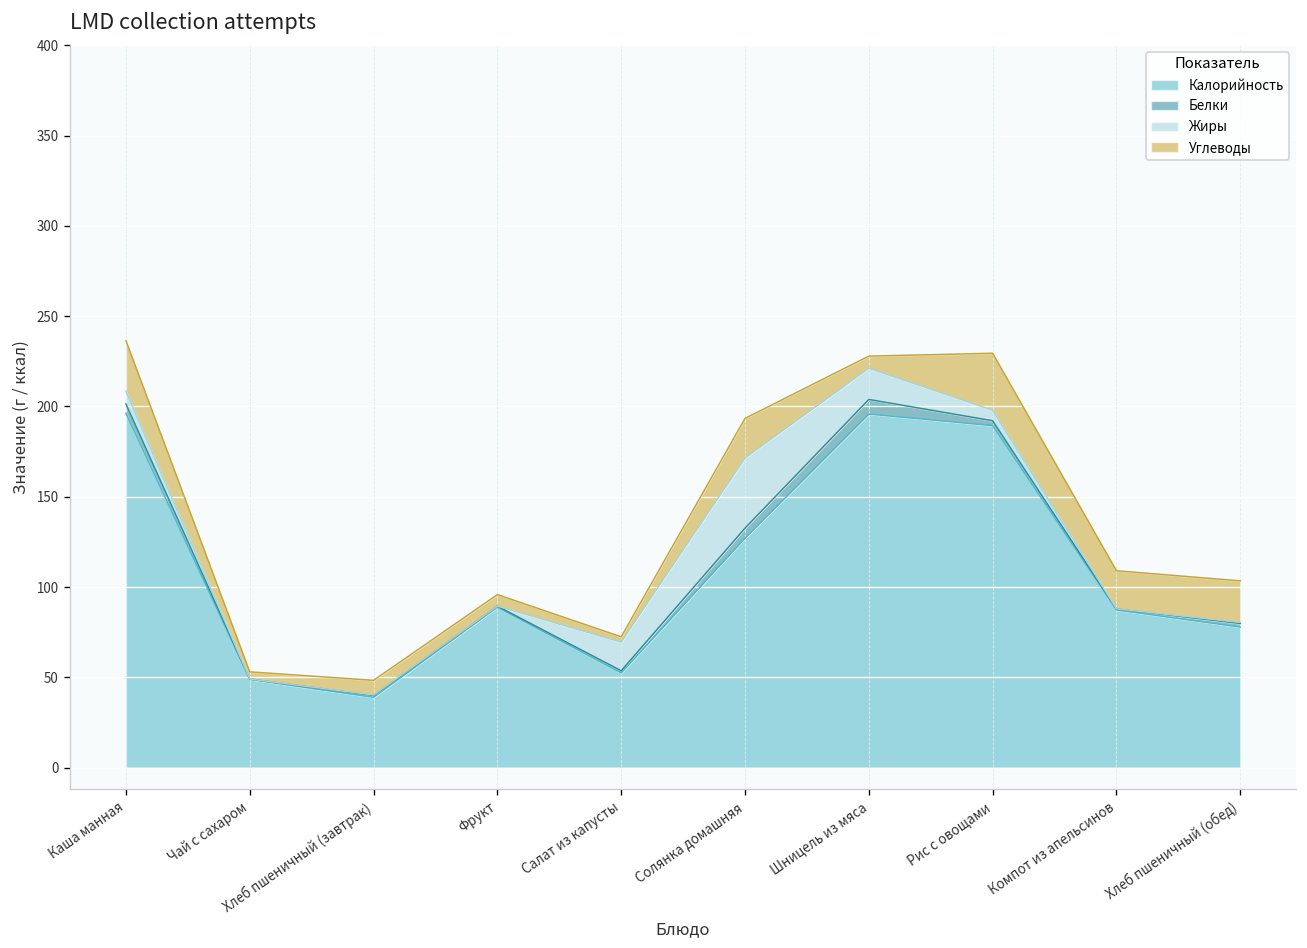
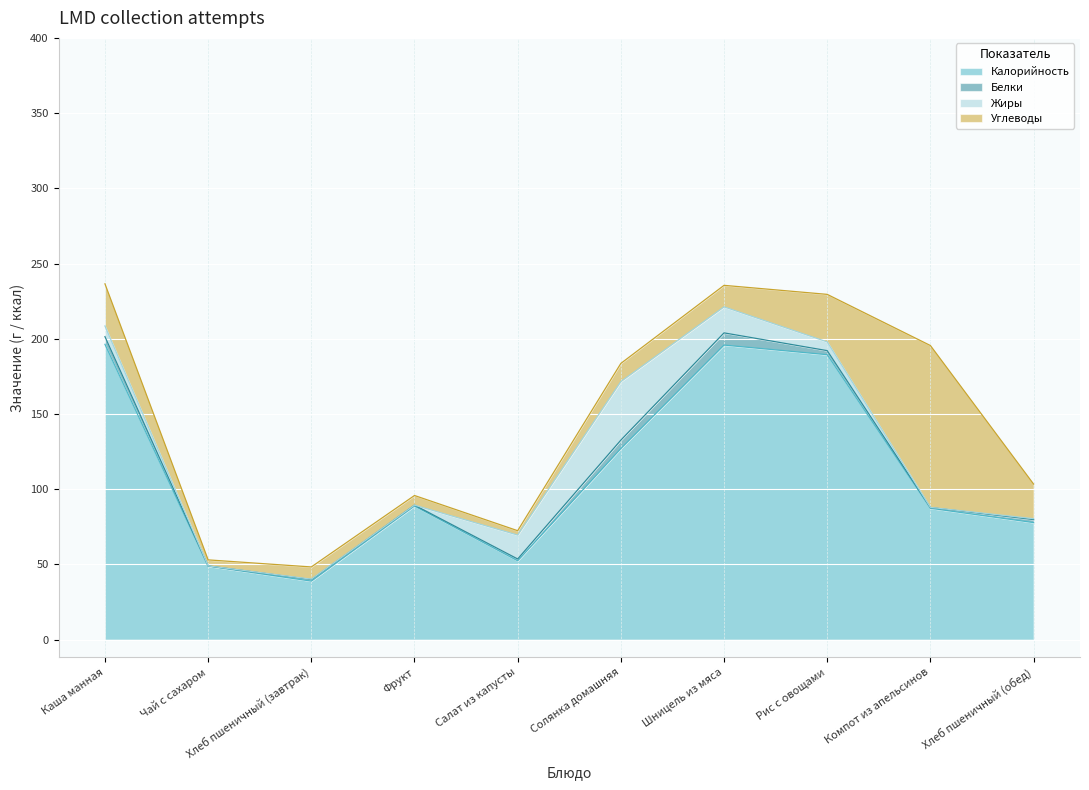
  {
    "Жиры": {
      "Каша манная": 7,
      "Салат из капусты": 16,
      "Солянка домашняя": 39,
      "Шницель из мяса": 17,
      "Рис с овощами": 6
    },
    "Углеводы": {
      "Каша манная": 28,
      "Чай с сахаром": 4,
      "Хлеб пшеничный (завтрак)": 8,
      "Фрукт": 6,
      "Салат из капусты": 3,
-     "Солянка домашняя": 22,
-     "Шницель из мяса": 7,
+     "Солянка домашняя": 12,
+     "Шницель из мяса": 14,
      "Рис с овощами": 32,
-     "Компот из апельсинов": 21,
+     "Компот из апельсинов": 108,
      "Хлеб пшеничный (обед)": 23
    }
  }
